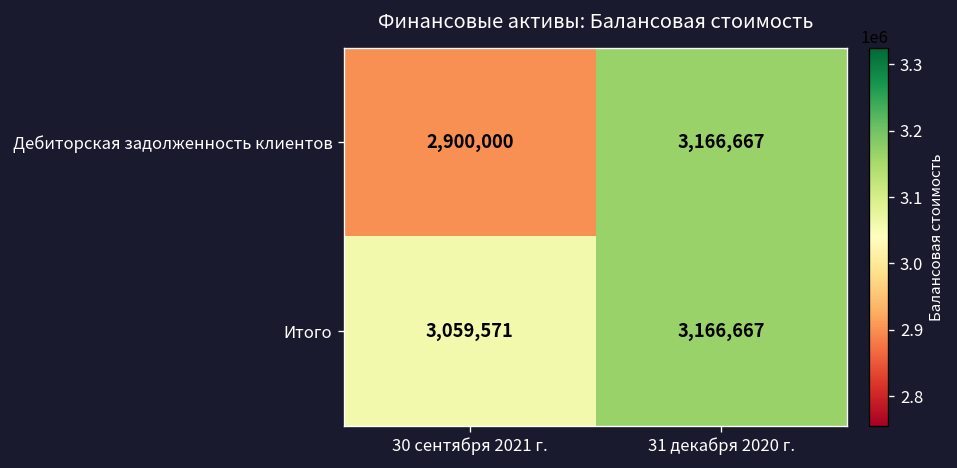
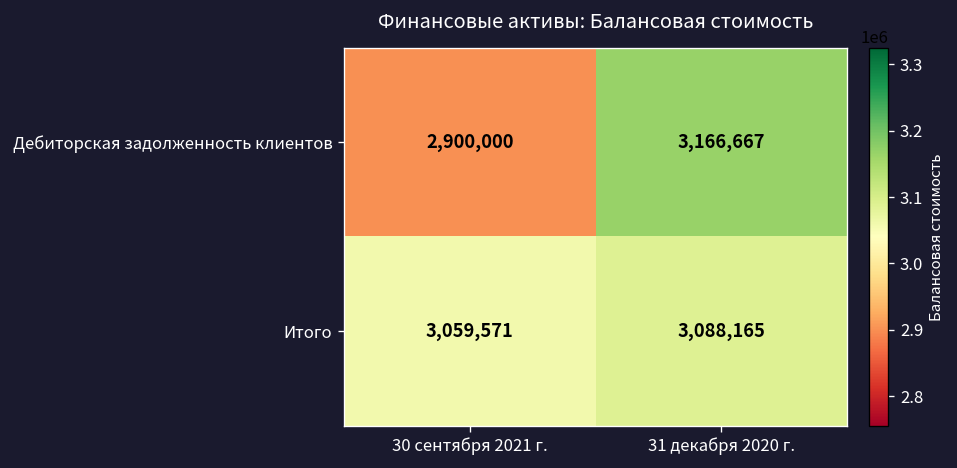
  {
    "Дебиторская задолженность клиентов": {
      "30 сентября 2021 г.": "2,900,000",
      "31 декабря 2020 г.": "3,166,667"
    },
    "Итого": {
      "30 сентября 2021 г.": "3,059,571",
-     "31 декабря 2020 г.": "3,166,667"
+     "31 декабря 2020 г.": "3,088,165"
    }
  }
